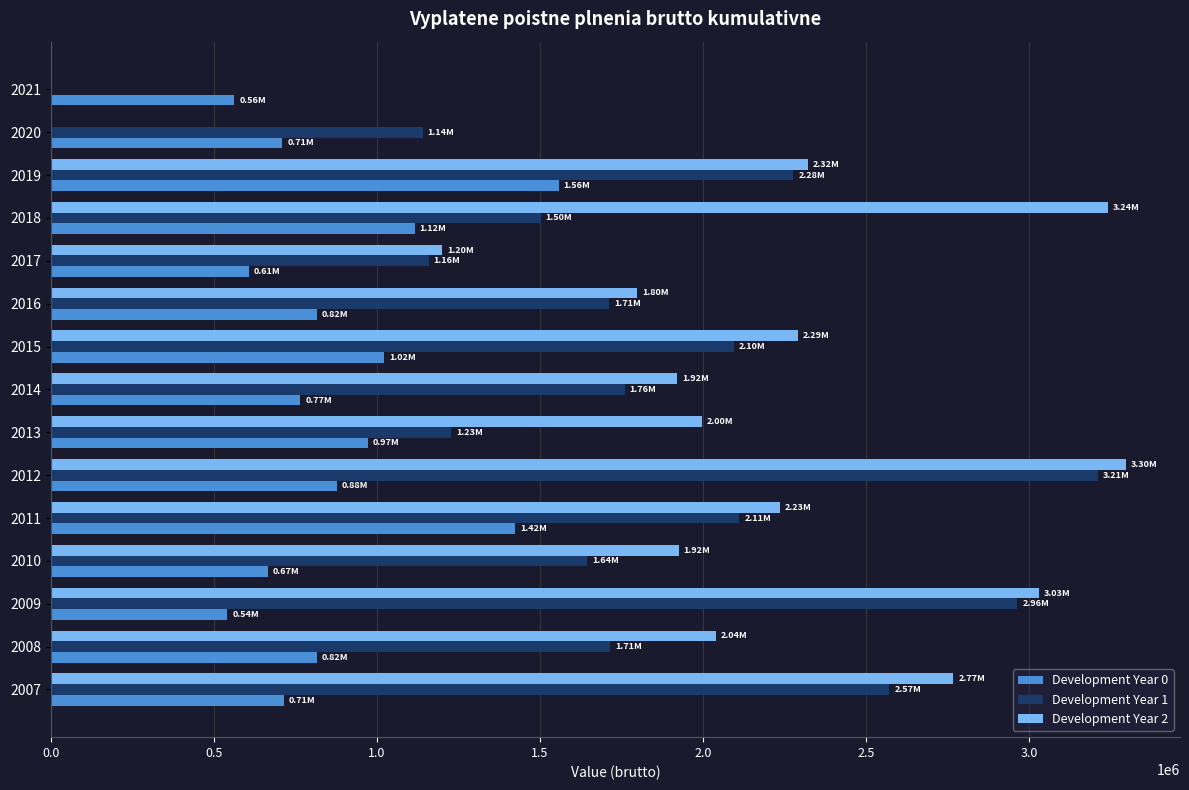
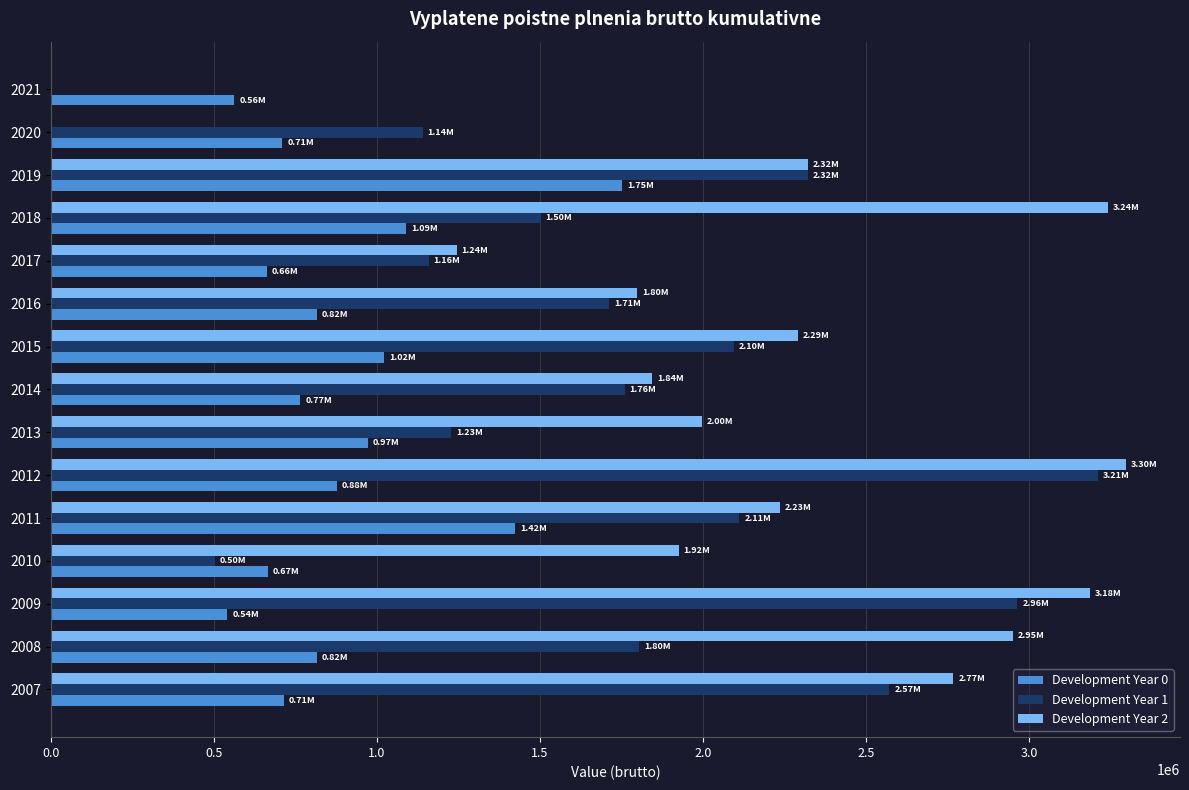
  {
    "Development Year 0": {
      "2021": "0.56M",
      "2020": "0.71M",
-     "2019": "1.56M",
-     "2018": "1.12M",
-     "2017": "0.61M",
+     "2019": "1.75M",
+     "2018": "1.09M",
+     "2017": "0.66M",
      "2016": "0.82M",
      "2015": "1.02M",
      "2014": "0.77M",
      "2013": "0.97M",
      "2012": "0.88M",
      "2011": "1.42M",
      "2010": "0.67M",
      "2009": "0.54M",
      "2008": "0.82M",
      "2007": "0.71M"
    },
    "Development Year 1": {
      "2020": "1.14M",
-     "2019": "2.28M",
+     "2019": "2.32M",
      "2018": "1.50M",
      "2017": "1.16M",
      "2016": "1.71M",
      "2015": "2.10M",
      "2014": "1.76M",
      "2013": "1.23M",
      "2012": "3.21M",
      "2011": "2.11M",
-     "2010": "1.64M",
+     "2010": "0.50M",
      "2009": "2.96M",
-     "2008": "1.71M",
+     "2008": "1.80M",
      "2007": "2.57M"
    },
    "Development Year 2": {
      "2019": "2.32M",
      "2018": "3.24M",
-     "2017": "1.20M",
+     "2017": "1.24M",
      "2016": "1.80M",
      "2015": "2.29M",
-     "2014": "1.92M",
+     "2014": "1.84M",
      "2013": "2.00M",
      "2012": "3.30M",
      "2011": "2.23M",
      "2010": "1.92M",
-     "2009": "3.03M",
-     "2008": "2.04M",
+     "2009": "3.18M",
+     "2008": "2.95M",
      "2007": "2.77M"
    }
  }
